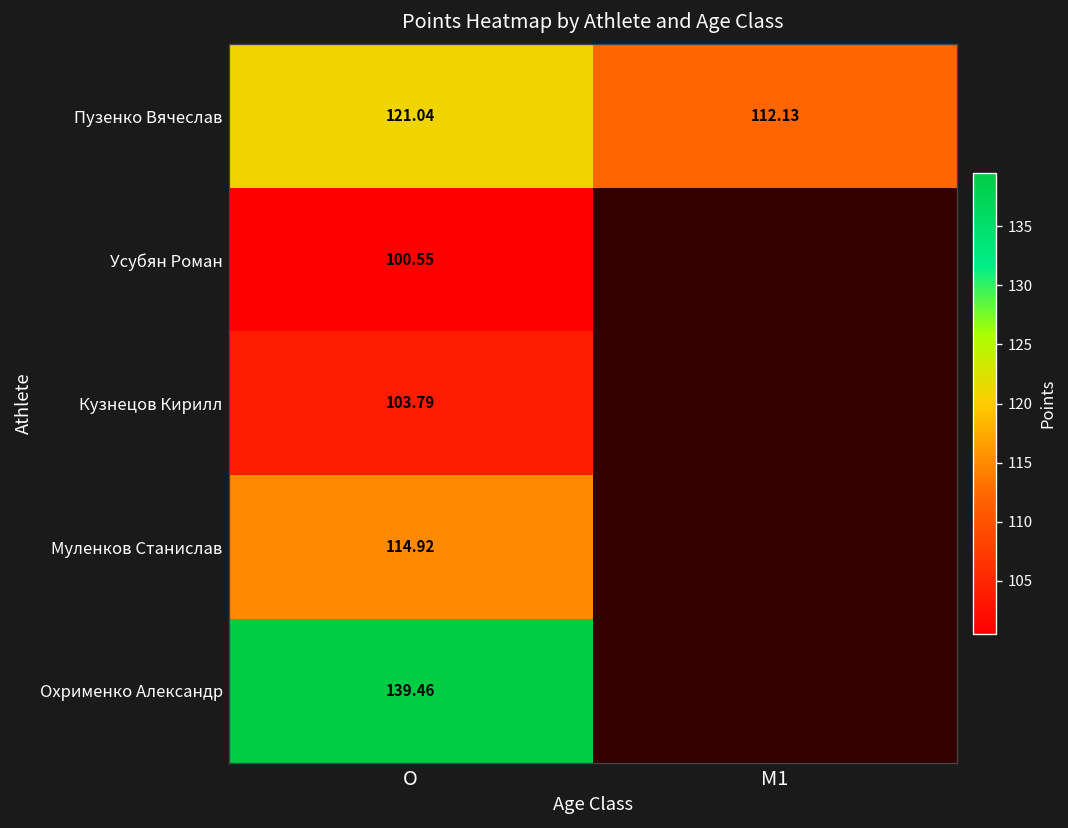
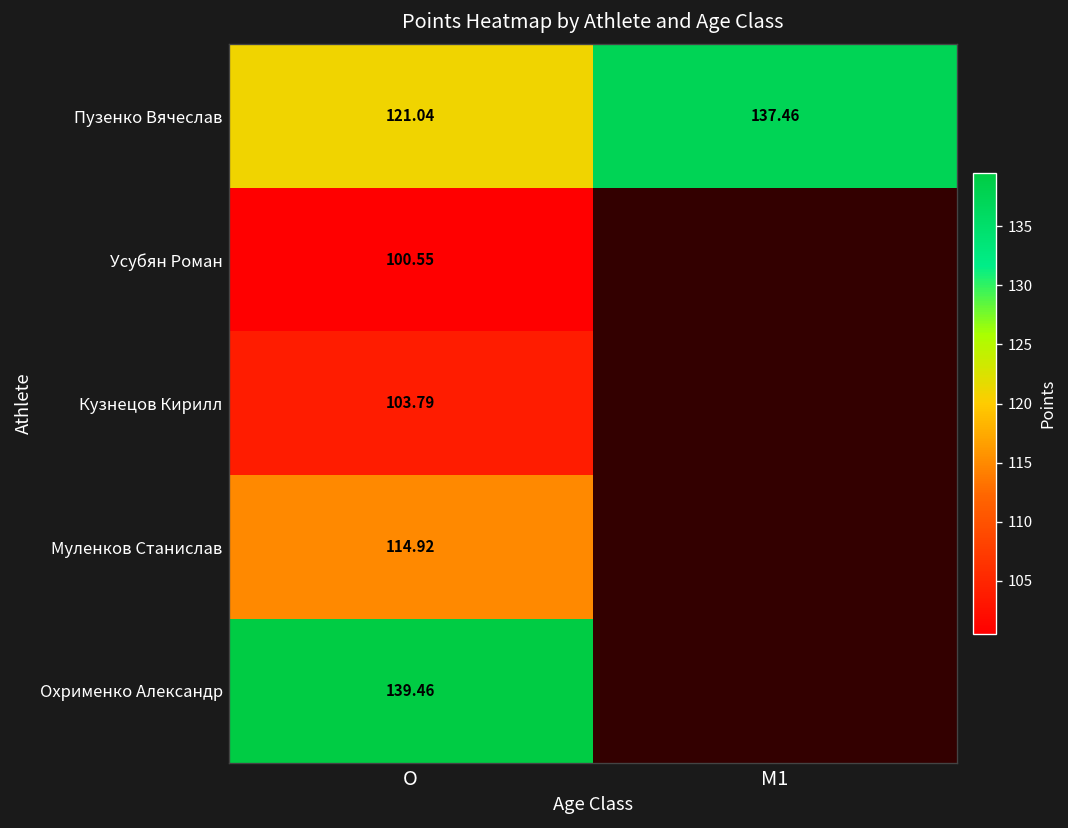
  {
    "Пузенко Вячеслав": {
      "O": 121.04,
-     "M1": 112.13
+     "M1": 137.46
    },
    "Усубян Роман": {
      "O": 100.55
    },
    "Кузнецов Кирилл": {
      "O": 103.79
    },
    "Муленков Станислав": {
      "O": 114.92
    },
    "Охрименко Александр": {
      "O": 139.46
    }
  }
